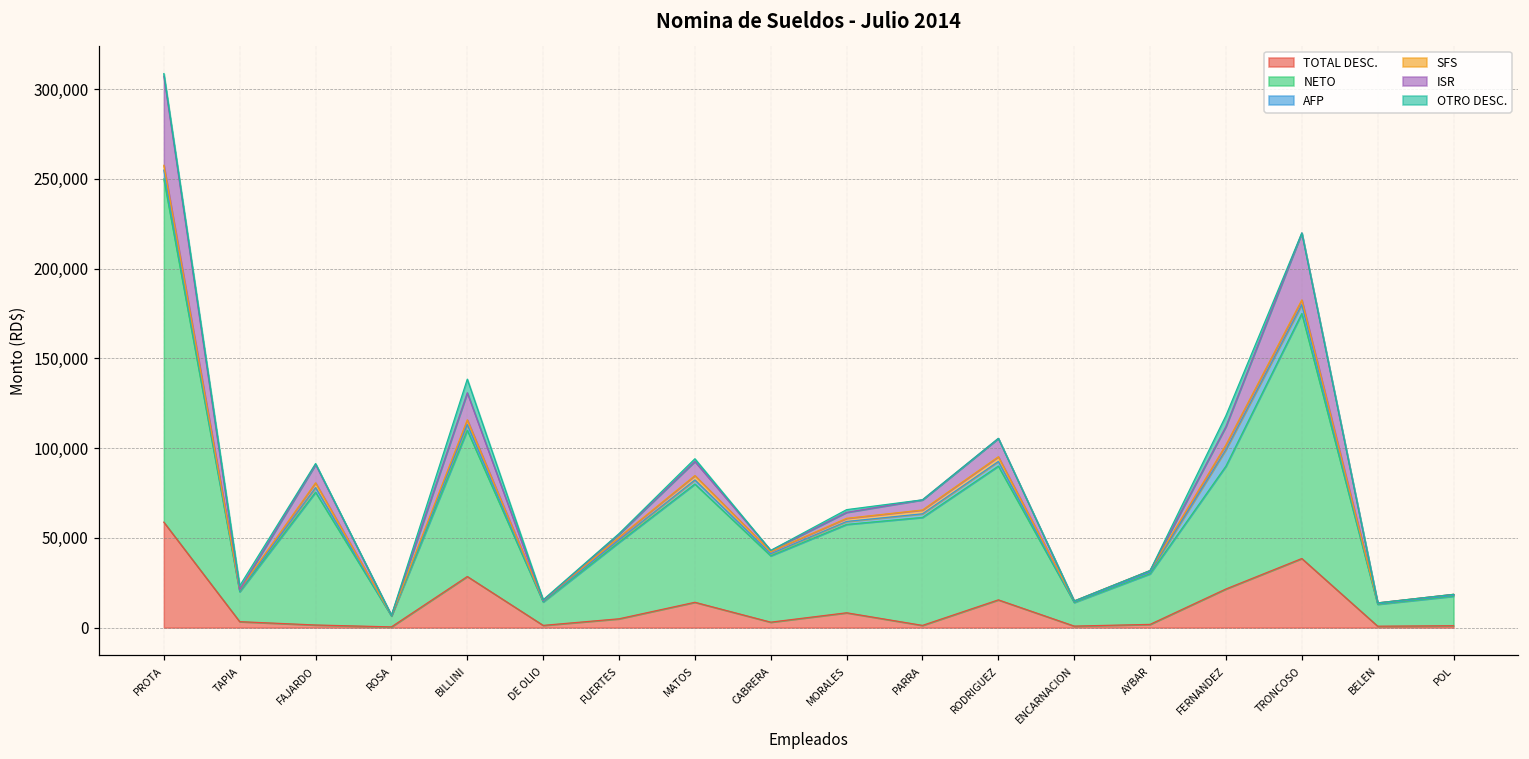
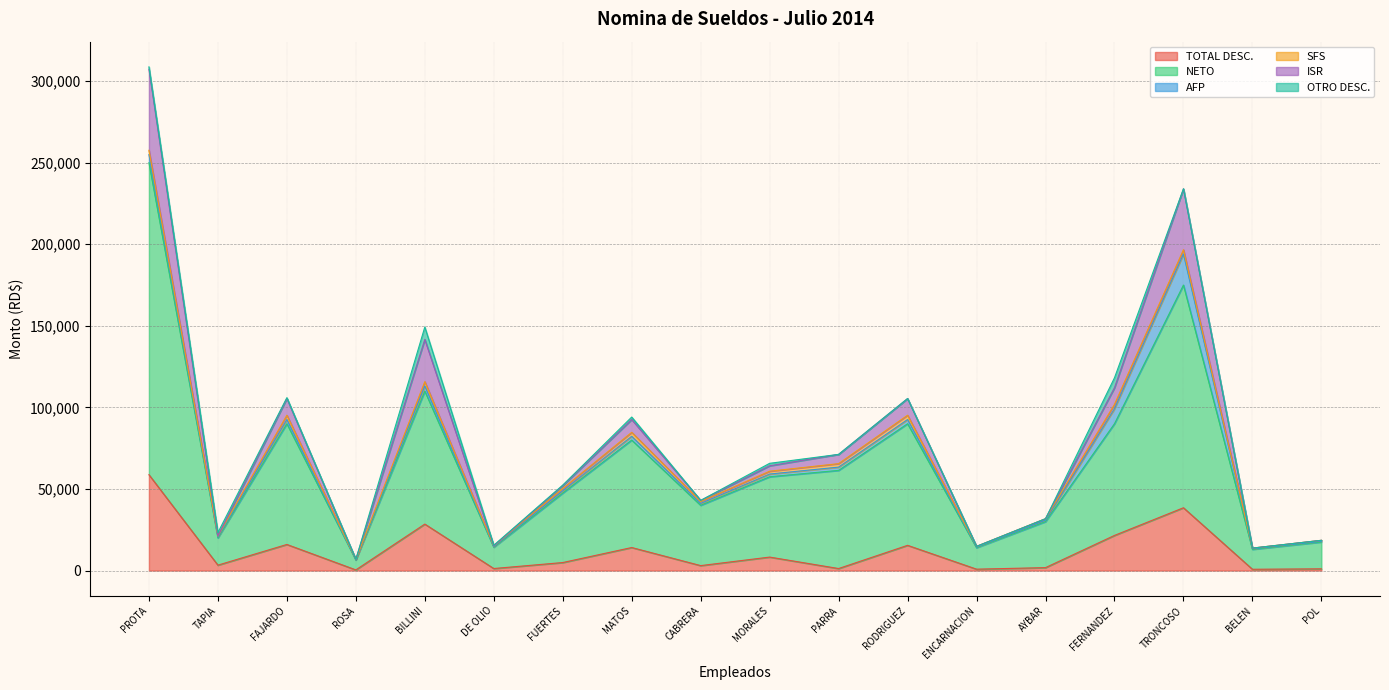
  {
    "TOTAL DESC.": {
      "PROTA": "59,000",
      "TAPIA": "3,000",
-     "FAJARDO": "1,000",
+     "FAJARDO": "16,000",
      "ROSA": "0",
      "BILLINI": "28,000",
      "DE OLIO": "1,000",
      "FUERTES": "5,000",
      "MATOS": "14,000",
      "CABRERA": "3,000",
      "MORALES": "8,000",
      "PARRA": "1,000",
      "RODRIGUEZ": "15,000",
      "ENCARNACION": "1,000",
      "AYBAR": "2,000",
      "FERNANDEZ": "22,000",
      "TRONCOSO": "38,000",
      "BELEN": "1,000",
      "POL": "1,000"
    },
    "AFP": {
      "PROTA": "5,000",
      "FAJARDO": "3,000",
      "BILLINI": "3,000",
      "MATOS": "2,000",
      "MORALES": "2,000",
      "PARRA": "2,000",
      "RODRIGUEZ": "3,000",
      "FERNANDEZ": "9,000",
-     "TRONCOSO": "5,000"
+     "TRONCOSO": "19,000"
    },
    "SFS": {
      "PROTA": "3,000",
      "FAJARDO": "3,000",
      "BILLINI": "3,000",
      "MATOS": "2,000",
      "MORALES": "2,000",
      "PARRA": "2,000",
      "RODRIGUEZ": "3,000",
      "FERNANDEZ": "3,000",
      "TRONCOSO": "3,000"
    },
    "ISR": {
-     "BILLINI": "15,000",
+     "BILLINI": "26,000",
      "FERNANDEZ": "10,000"
    }
  }
